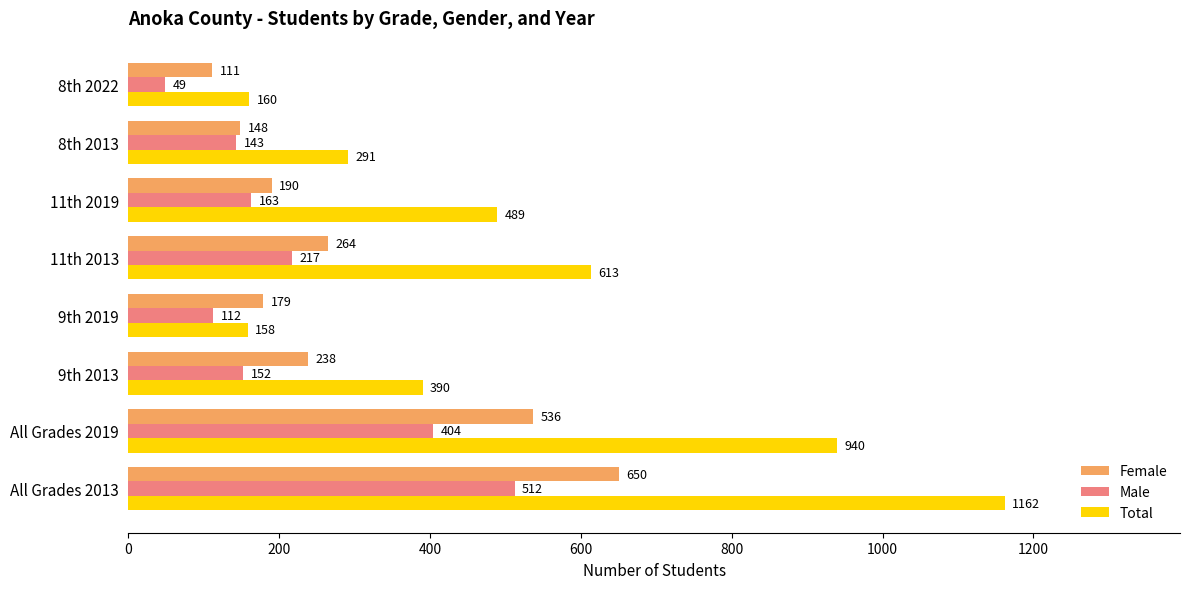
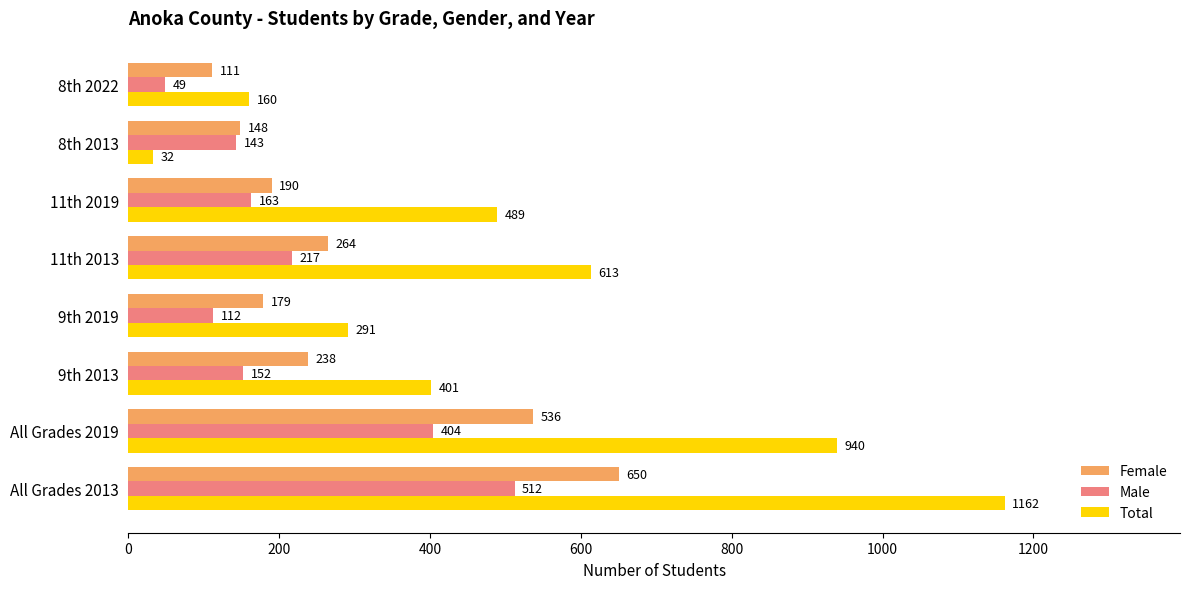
  {
    "Total": {
      "8th 2022": 160,
-     "8th 2013": 291,
+     "8th 2013": 32,
      "11th 2019": 489,
      "11th 2013": 613,
-     "9th 2019": 158,
-     "9th 2013": 390,
+     "9th 2019": 291,
+     "9th 2013": 401,
      "All Grades 2019": 940,
      "All Grades 2013": 1162
    }
  }
